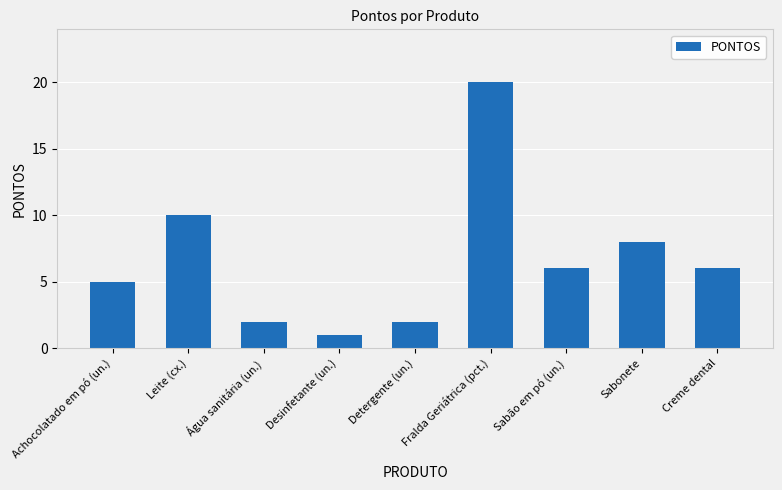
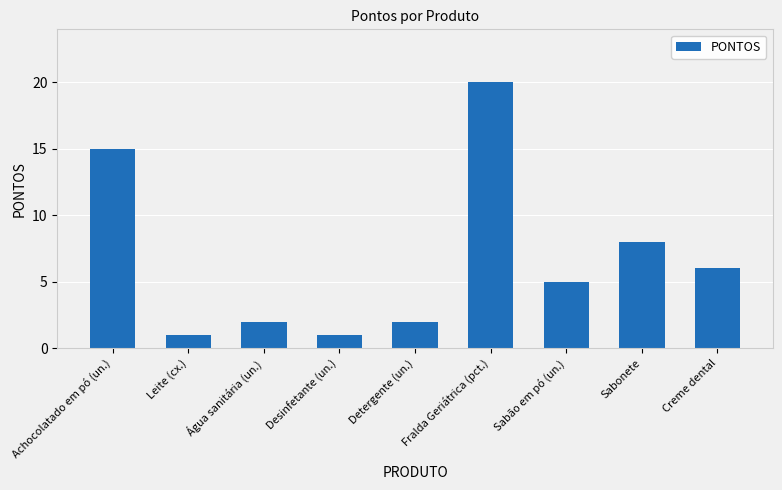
  {
-   "Achocolatado em pó (un.)": 5,
-   "Leite (cx.)": 10,
+   "Achocolatado em pó (un.)": 15,
+   "Leite (cx.)": 1,
    "Água sanitária (un.)": 2,
    "Desinfetante (un.)": 1,
    "Detergente (un.)": 2,
    "Fralda Geriátrica (pct.)": 20,
-   "Sabão em pó (un.)": 6,
+   "Sabão em pó (un.)": 5,
    "Sabonete": 8,
    "Creme dental": 6
  }
